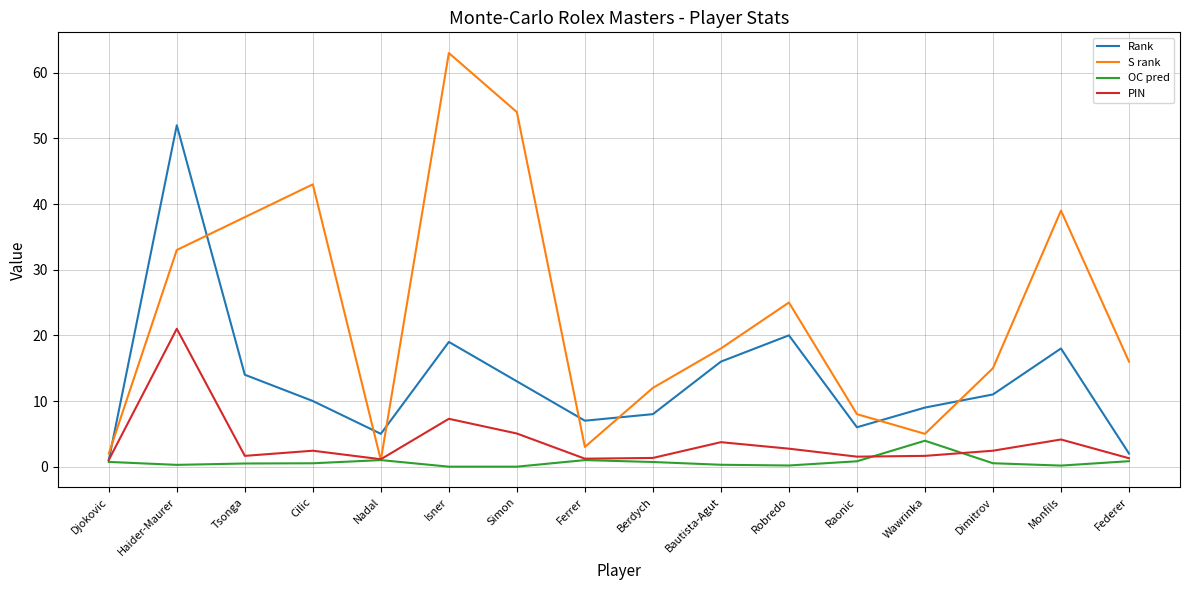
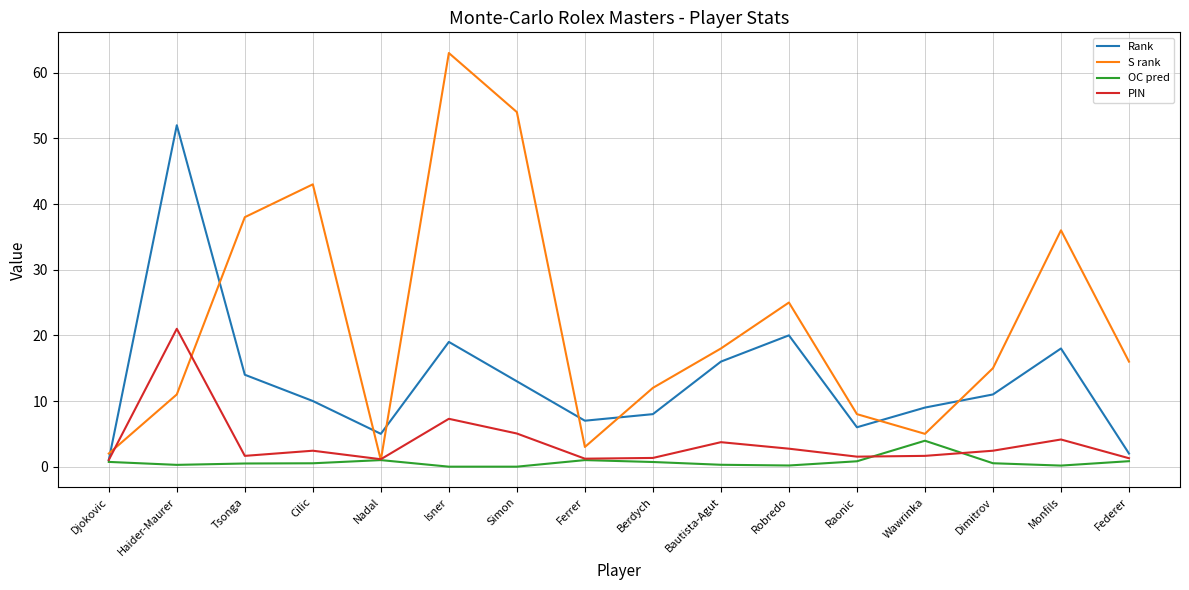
  {
    "Rank": {
      "Haider-Maurer": 52,
      "Tsonga": 14,
      "Cilic": 10,
      "Nadal": 5,
      "Isner": 19,
      "Simon": 13,
      "Ferrer": 7,
      "Berdych": 8,
      "Bautista-Agut": 16,
      "Robredo": 20,
      "Raonic": 6,
      "Wawrinka": 9,
      "Dimitrov": 11,
      "Monfils": 18,
      "Federer": 2
    },
    "S rank": {
      "Djokovic": 2,
-     "Haider-Maurer": 33,
+     "Haider-Maurer": 11,
      "Tsonga": 38,
      "Cilic": 43,
      "Isner": 63,
      "Simon": 54,
      "Ferrer": 3,
      "Berdych": 12,
      "Bautista-Agut": 18,
      "Robredo": 25,
      "Raonic": 8,
      "Wawrinka": 5,
      "Dimitrov": 15,
-     "Monfils": 39,
+     "Monfils": 36,
      "Federer": 16
    },
    "OC pred": {
      "Haider-Maurer": 0,
      "Tsonga": 0,
      "Cilic": 1,
      "Isner": 0,
      "Simon": 0,
      "Berdych": 1,
      "Bautista-Agut": 0,
      "Robredo": 0,
      "Raonic": 1,
      "Wawrinka": 4,
      "Dimitrov": 1,
      "Monfils": 0,
      "Federer": 1
    },
    "PIN": {
      "Haider-Maurer": 21,
      "Tsonga": 2,
      "Cilic": 2,
      "Isner": 7,
      "Simon": 5,
      "Berdych": 1,
      "Bautista-Agut": 4,
      "Robredo": 3,
      "Raonic": 2,
      "Wawrinka": 2,
      "Dimitrov": 2,
      "Monfils": 4,
      "Federer": 1
    }
  }
